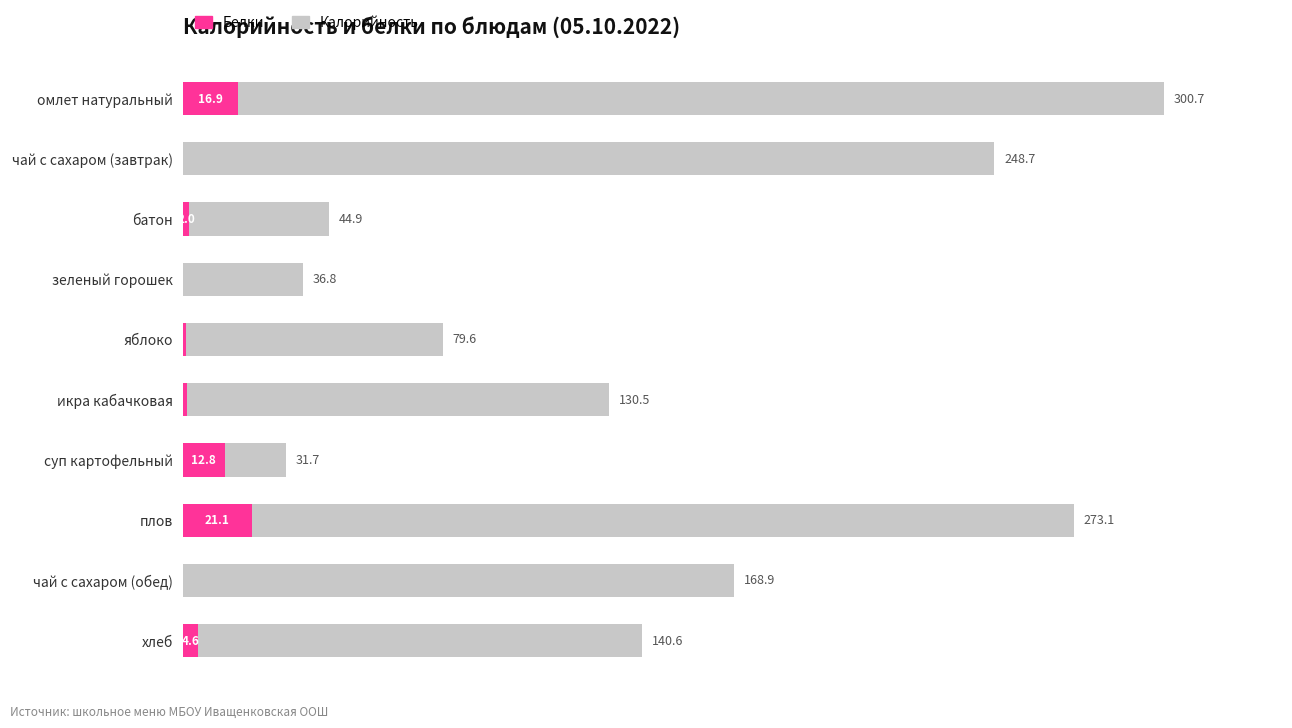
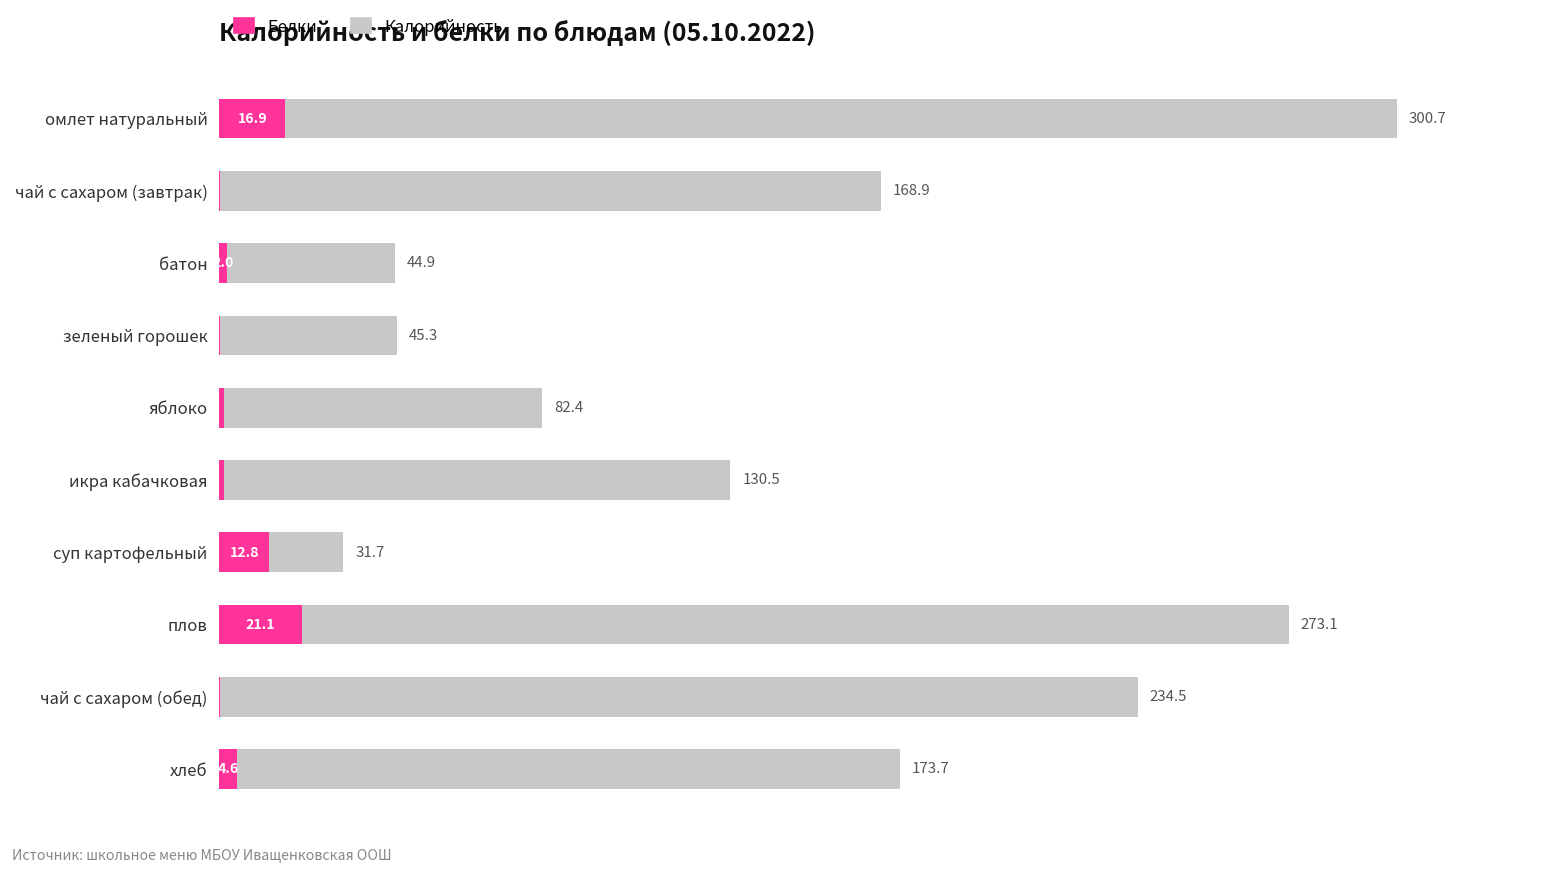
  {
    "Калорийность": {
      "омлет натуральный": 300.7,
-     "чай с сахаром (завтрак)": 248.7,
+     "чай с сахаром (завтрак)": 168.9,
      "батон": 44.9,
-     "зеленый горошек": 36.8,
-     "яблоко": 79.6,
+     "зеленый горошек": 45.3,
+     "яблоко": 82.4,
      "икра кабачковая": 130.5,
      "суп картофельный": 31.7,
      "плов": 273.1,
-     "чай с сахаром (обед)": 168.9,
-     "хлеб": 140.6
+     "чай с сахаром (обед)": 234.5,
+     "хлеб": 173.7
    }
  }
